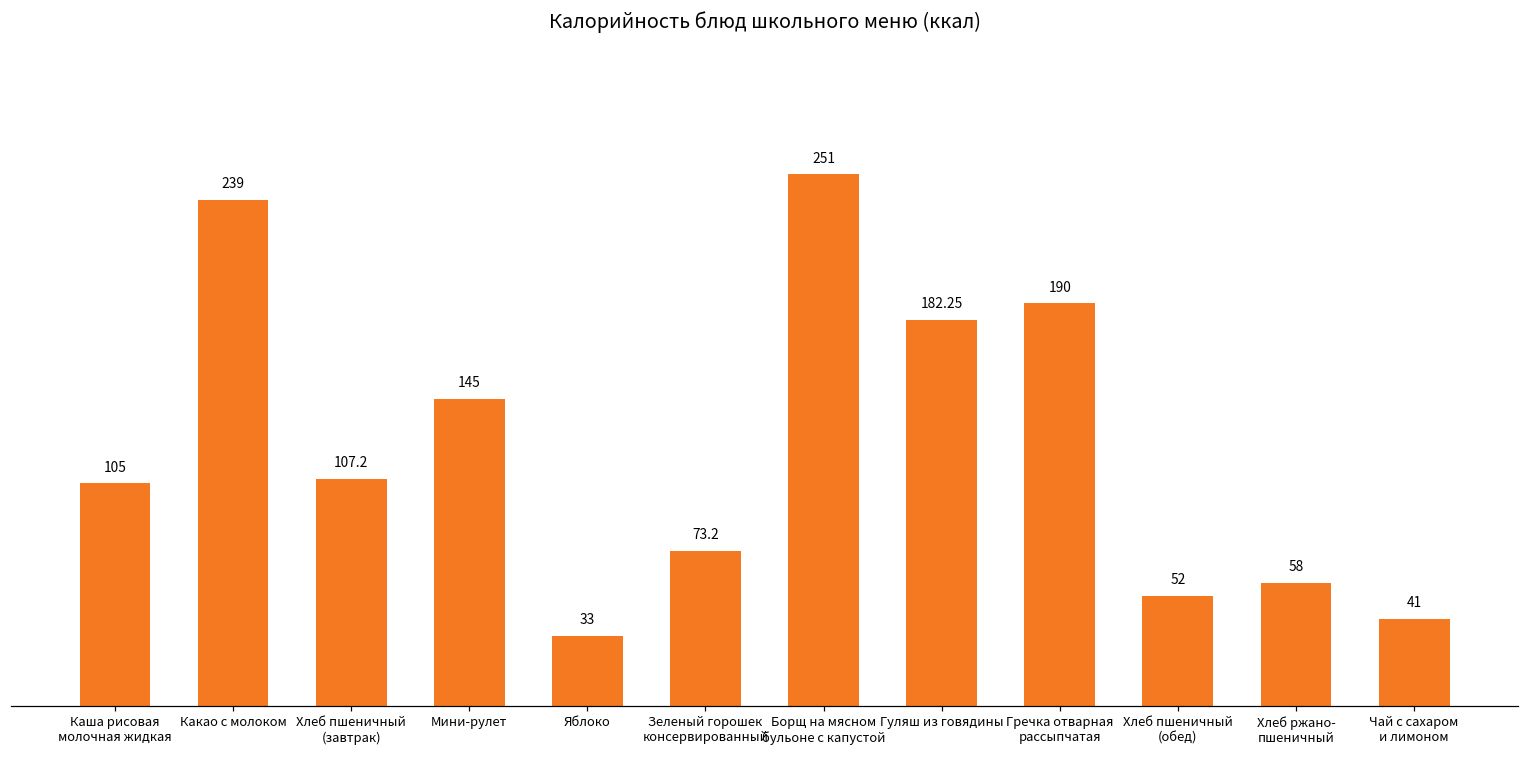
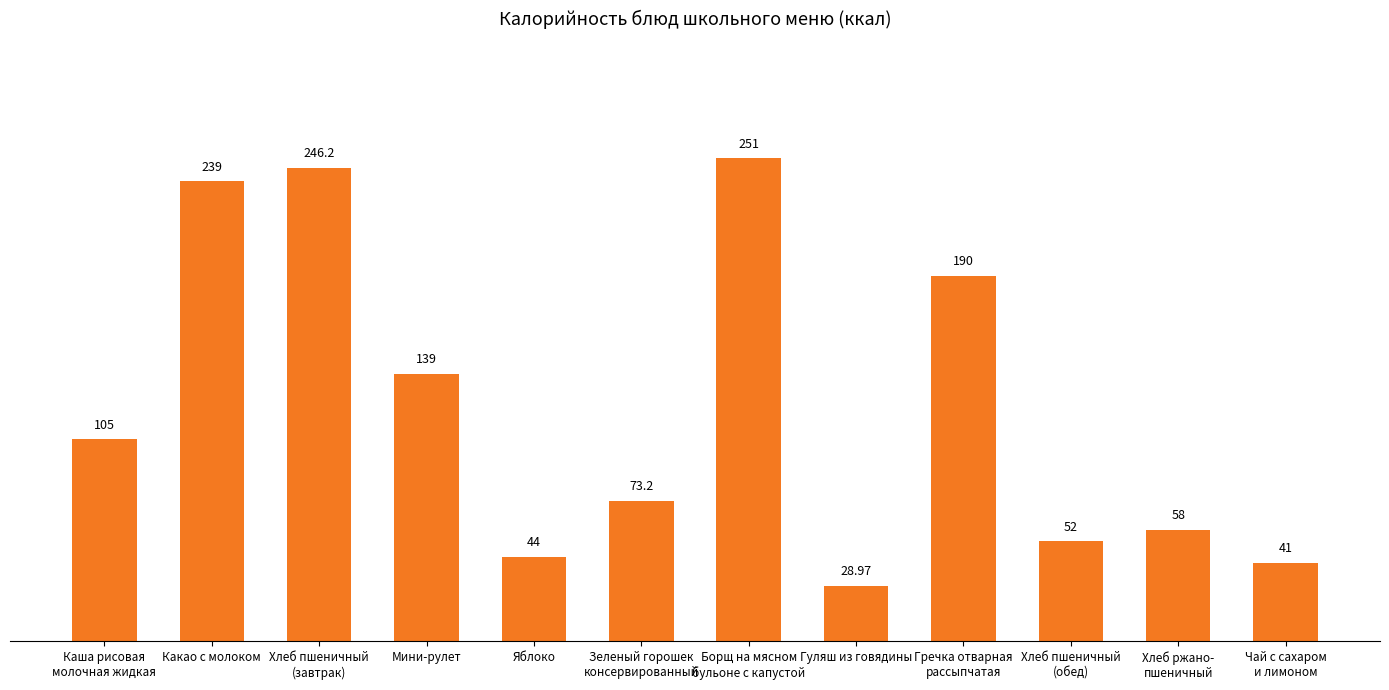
  {
    "Каша рисовая молочная жидкая": 105,
    "Какао с молоком": 239,
-   "Хлеб пшеничный (завтрак)": 107.2,
-   "Мини-рулет": 145,
-   "Яблоко": 33,
+   "Хлеб пшеничный (завтрак)": 246.2,
+   "Мини-рулет": 139,
+   "Яблоко": 44,
    "Зеленый горошек консервированный": 73.2,
    "Борщ на мясном бульоне с капустой": 251,
-   "Гуляш из говядины": 182.25,
+   "Гуляш из говядины": 28.97,
    "Гречка отварная рассыпчатая": 190,
    "Хлеб пшеничный (обед)": 52,
    "Хлеб ржано- пшеничный": 58,
    "Чай с сахаром и лимоном": 41
  }
